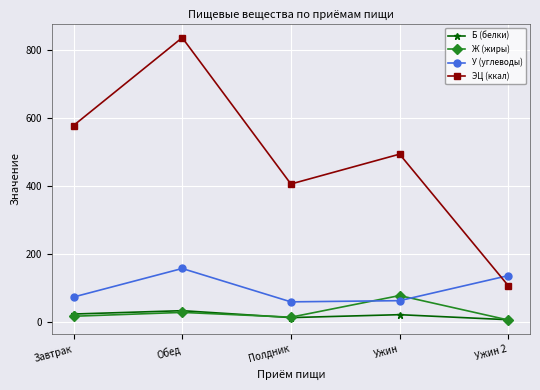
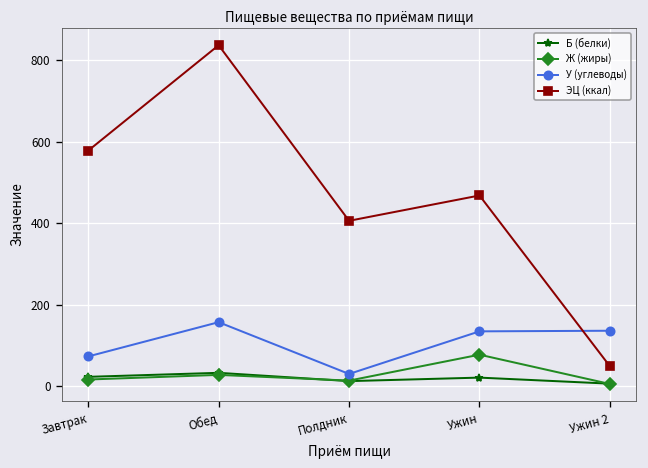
  {
    "Б (белки)": {
      "Ужин": 20
    },
    "Ж (жиры)": {
      "Ужин": 80
    },
    "У (углеводы)": {
      "Завтрак": 70,
      "Обед": 160,
-     "Полдник": 60,
-     "Ужин": 60,
+     "Полдник": 30,
+     "Ужин": 130,
      "Ужин 2": 140
    },
    "ЭЦ (ккал)": {
      "Завтрак": 580,
      "Обед": 840,
      "Полдник": 410,
-     "Ужин": 490,
-     "Ужин 2": 110
+     "Ужин": 470,
+     "Ужин 2": 50
    }
  }
